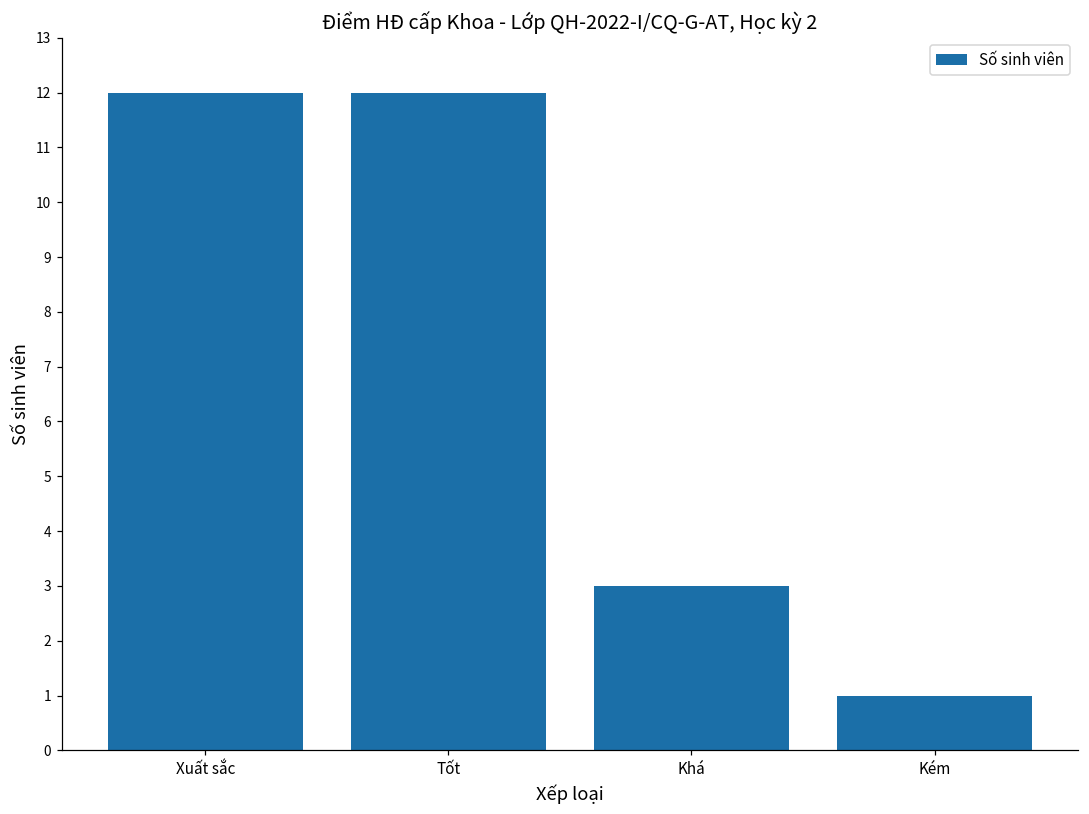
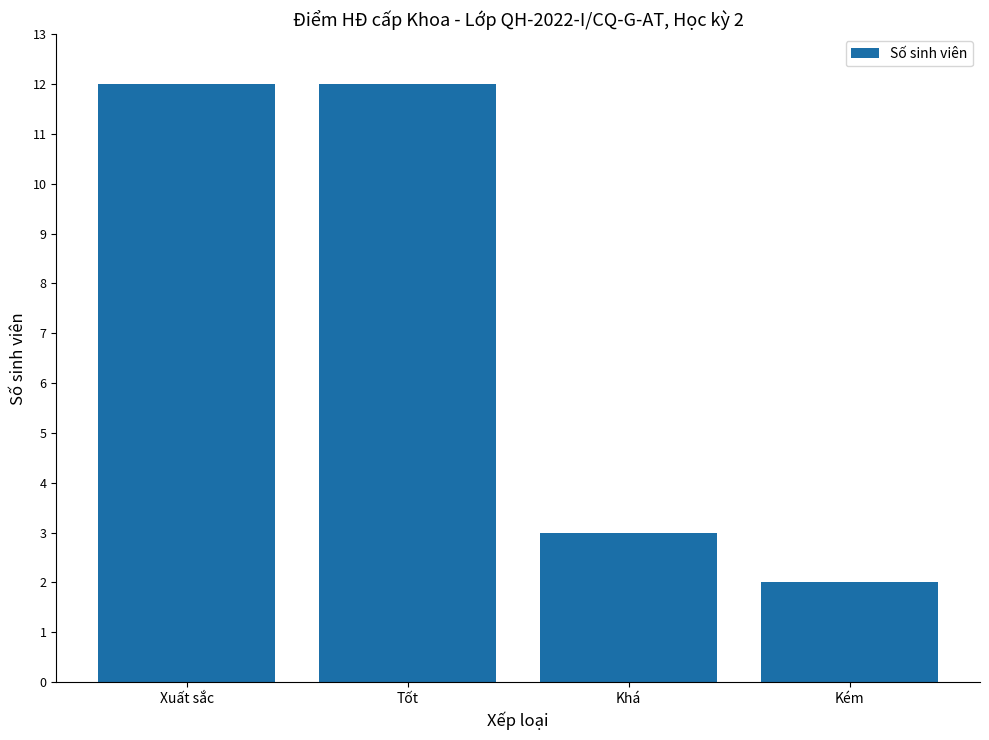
  {
    "Xuất sắc": 12,
    "Tốt": 12,
    "Khá": 3,
-   "Kém": 1
+   "Kém": 2
  }
